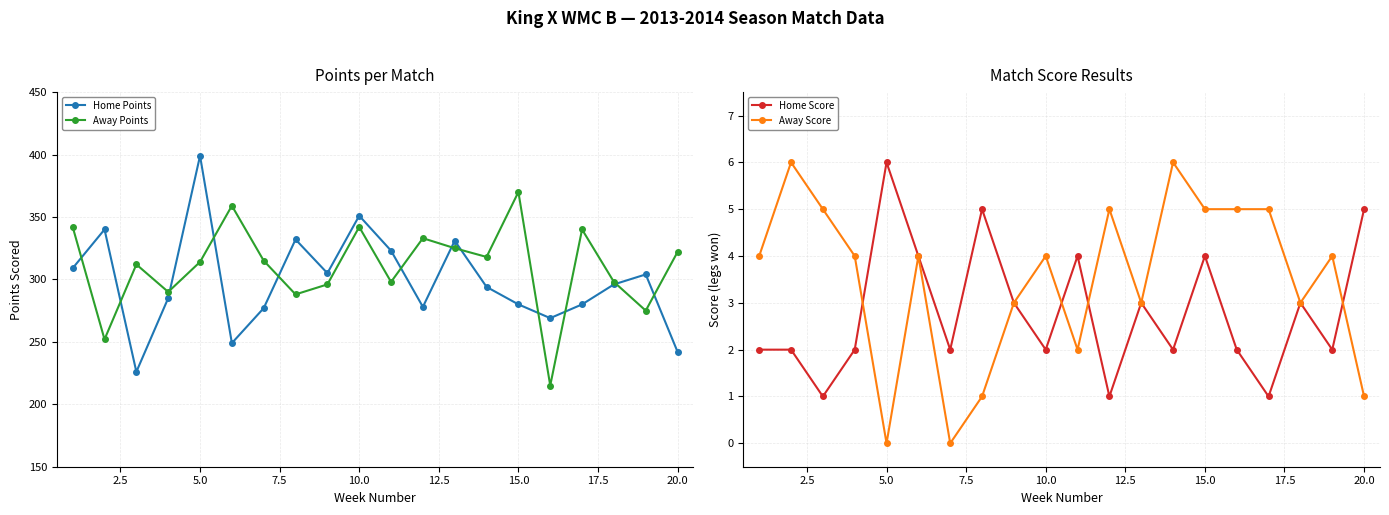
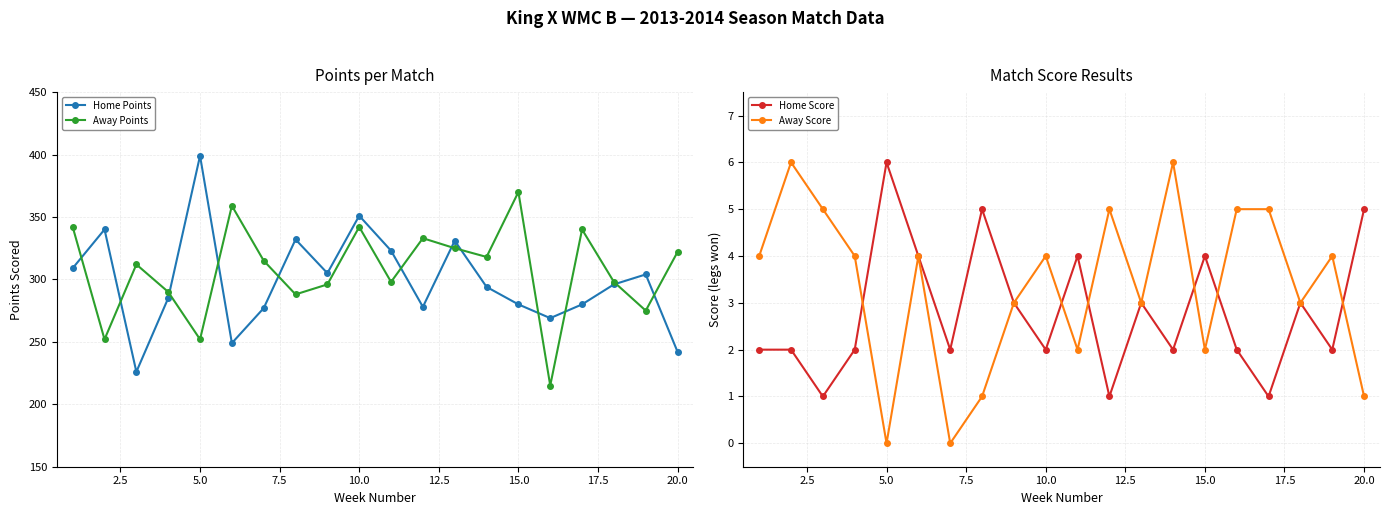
  {
    "Points per Match": {
      "Home Points": {
        "5.0": 399,
        "10.0": 351,
        "15.0": 280,
        "20.0": 242
      },
      "Away Points": {
-       "5.0": 314,
+       "5.0": 252,
        "10.0": 342,
        "15.0": 370,
        "20.0": 322
      }
    },
    "Match Score Results": {
      "Home Score": {
        "5.0": 6,
        "10.0": 2,
        "15.0": 4,
        "20.0": 5
      },
      "Away Score": {
        "5.0": 0,
        "10.0": 4,
-       "15.0": 5,
+       "15.0": 2,
        "20.0": 1
      }
    }
  }
